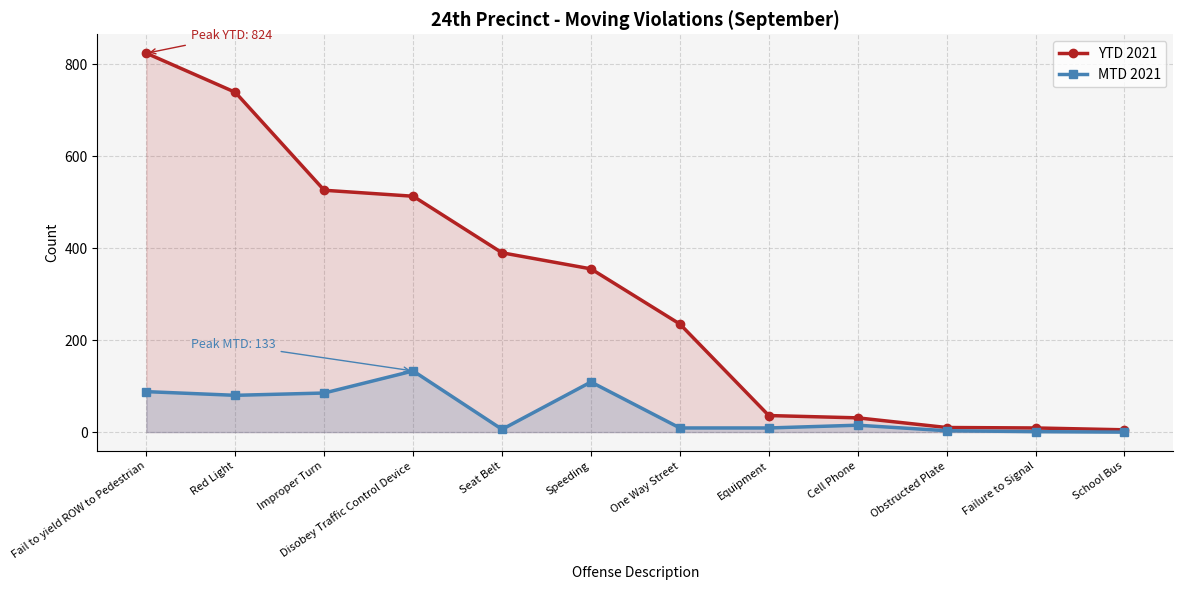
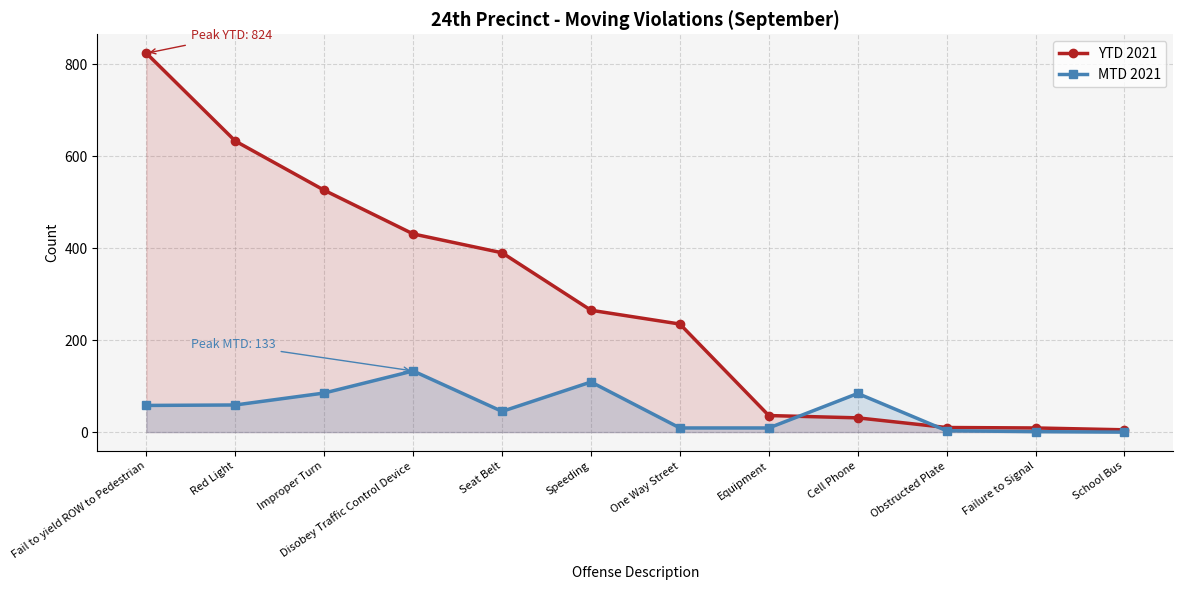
  {
    "YTD 2021": {
-     "Red Light": 740,
+     "Red Light": 630,
      "Improper Turn": 530,
-     "Disobey Traffic Control Device": 510,
+     "Disobey Traffic Control Device": 430,
      "Seat Belt": 390,
-     "Speeding": 360,
+     "Speeding": 270,
      "One Way Street": 240,
      "Equipment": 40,
      "Cell Phone": 30,
      "Obstructed Plate": 10,
      "Failure to Signal": 10
    },
    "MTD 2021": {
-     "Fail to yield ROW to Pedestrian": 90,
-     "Red Light": 80,
+     "Fail to yield ROW to Pedestrian": 60,
+     "Red Light": 60,
      "Improper Turn": 90,
-     "Seat Belt": 10,
+     "Seat Belt": 50,
      "Speeding": 110,
      "One Way Street": 10,
      "Equipment": 10,
-     "Cell Phone": 20,
+     "Cell Phone": 80,
      "Obstructed Plate": 0,
      "Failure to Signal": 0
    }
  }
